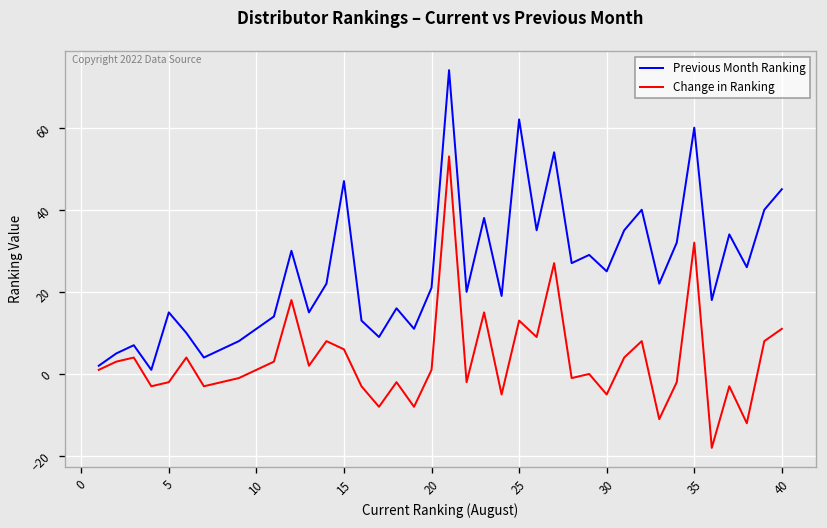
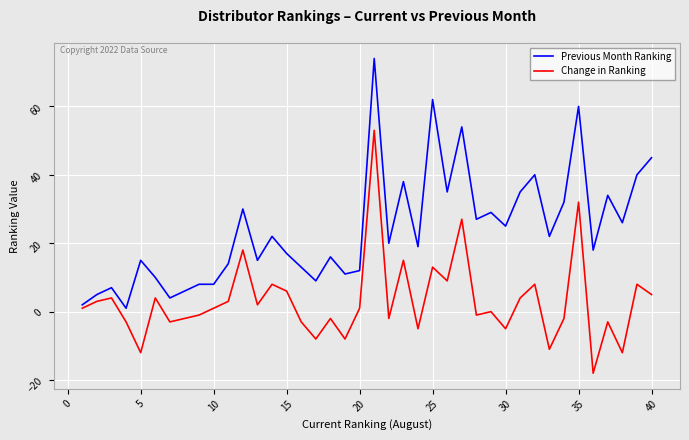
  {
    "Previous Month Ranking": {
      "5": 15,
-     "10": 11,
-     "15": 47,
-     "20": 21,
+     "10": 8,
+     "15": 17,
+     "20": 12,
      "25": 62,
      "30": 25,
      "35": 60,
      "40": 45
    },
    "Change in Ranking": {
-     "5": -2,
+     "5": -12,
      "10": 1,
      "15": 6,
      "20": 1,
      "25": 13,
      "30": -5,
      "35": 32,
-     "40": 11
+     "40": 5
    }
  }
